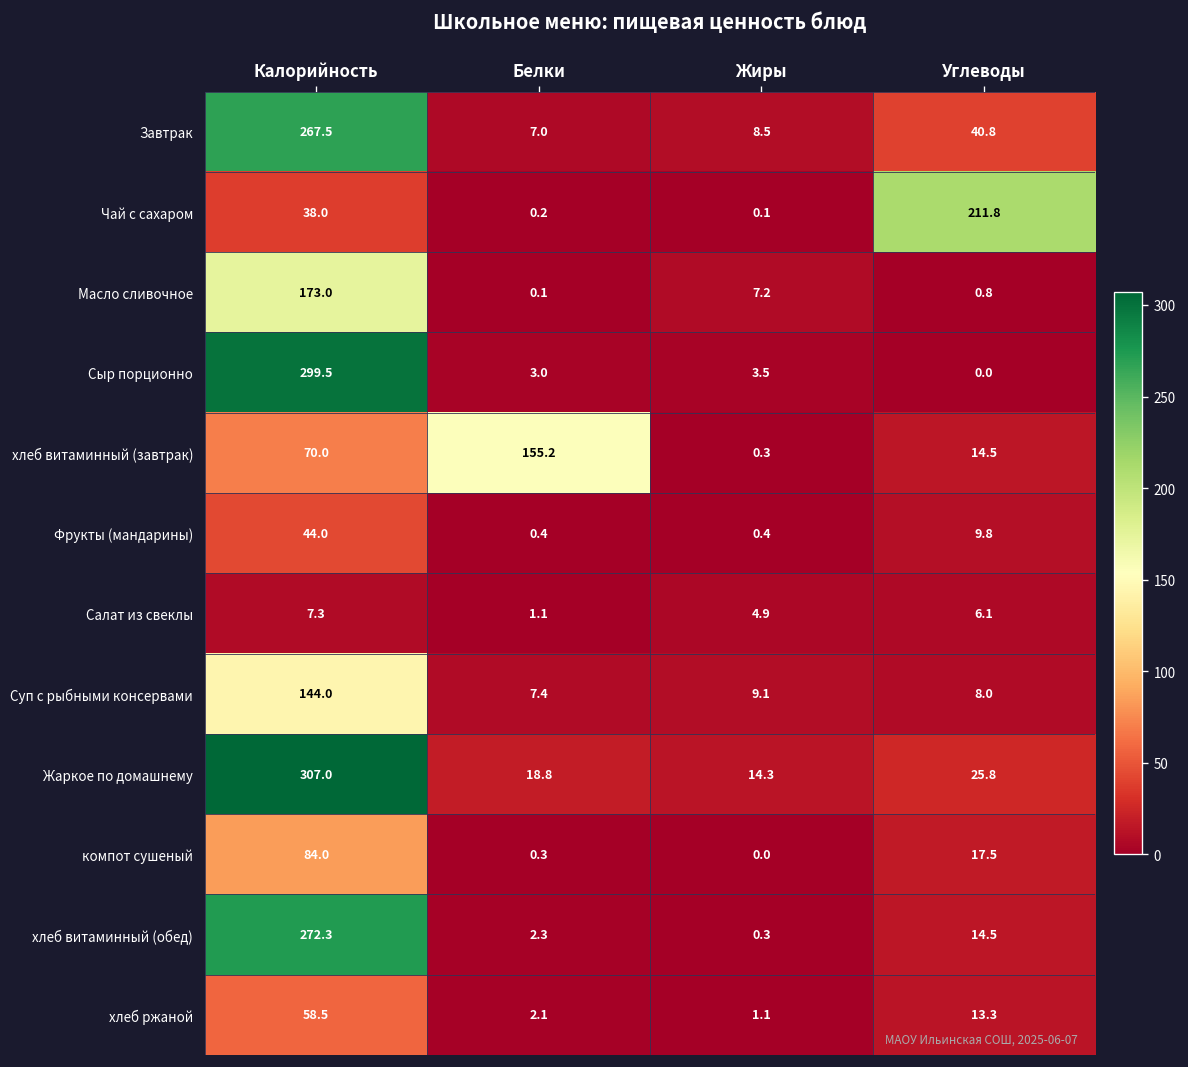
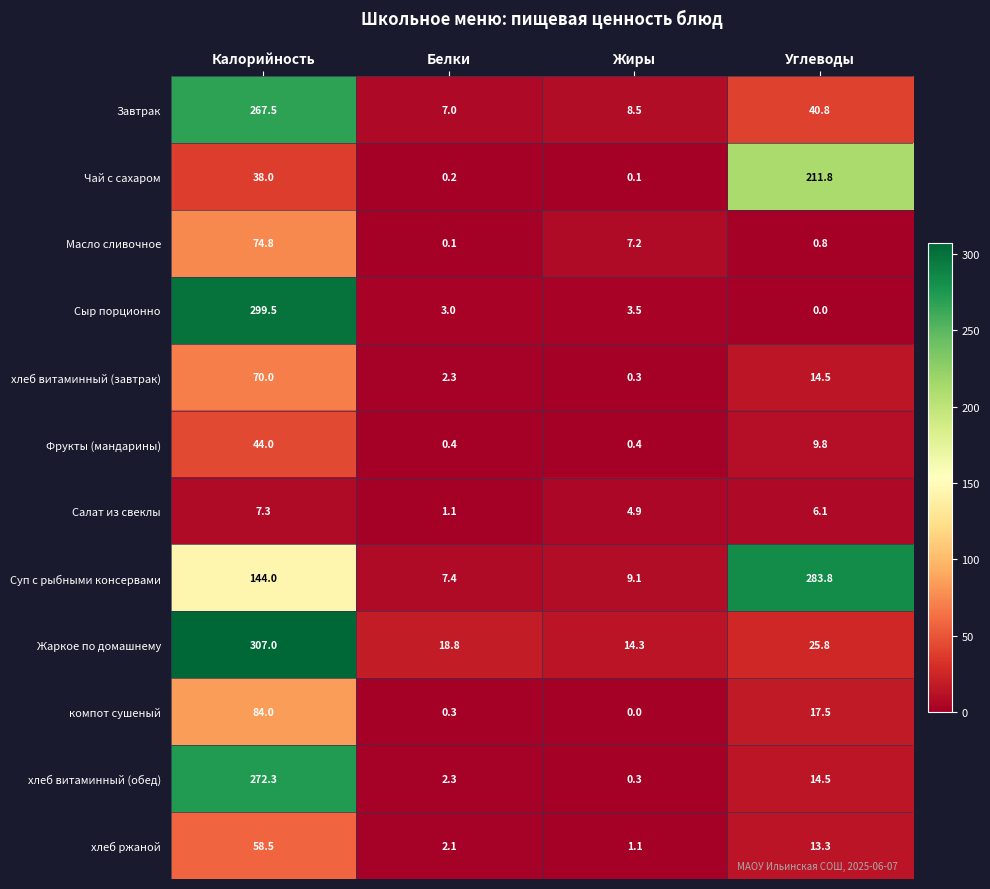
  {
    "Завтрак": {
      "Калорийность": 267.5,
      "Белки": 7.0,
      "Жиры": 8.5,
      "Углеводы": 40.8
    },
    "Чай с сахаром": {
      "Калорийность": 38.0,
      "Белки": 0.2,
      "Жиры": 0.1,
      "Углеводы": 211.8
    },
    "Масло сливочное": {
-     "Калорийность": 173.0,
+     "Калорийность": 74.8,
      "Белки": 0.1,
      "Жиры": 7.2,
      "Углеводы": 0.8
    },
    "Сыр порционно": {
      "Калорийность": 299.5,
      "Белки": 3.0,
      "Жиры": 3.5,
      "Углеводы": 0.0
    },
    "хлеб витаминный (завтрак)": {
      "Калорийность": 70.0,
-     "Белки": 155.2,
+     "Белки": 2.3,
      "Жиры": 0.3,
      "Углеводы": 14.5
    },
    "Фрукты (мандарины)": {
      "Калорийность": 44.0,
      "Белки": 0.4,
      "Жиры": 0.4,
      "Углеводы": 9.8
    },
    "Салат из свеклы": {
      "Калорийность": 7.3,
      "Белки": 1.1,
      "Жиры": 4.9,
      "Углеводы": 6.1
    },
    "Суп с рыбными консервами": {
      "Калорийность": 144.0,
      "Белки": 7.4,
      "Жиры": 9.1,
-     "Углеводы": 8.0
+     "Углеводы": 283.8
    },
    "Жаркое по домашнему": {
      "Калорийность": 307.0,
      "Белки": 18.8,
      "Жиры": 14.3,
      "Углеводы": 25.8
    },
    "компот сушеный": {
      "Калорийность": 84.0,
      "Белки": 0.3,
      "Жиры": 0.0,
      "Углеводы": 17.5
    },
    "хлеб витаминный (обед)": {
      "Калорийность": 272.3,
      "Белки": 2.3,
      "Жиры": 0.3,
      "Углеводы": 14.5
    },
    "хлеб ржаной": {
      "Калорийность": 58.5,
      "Белки": 2.1,
      "Жиры": 1.1
    }
  }
